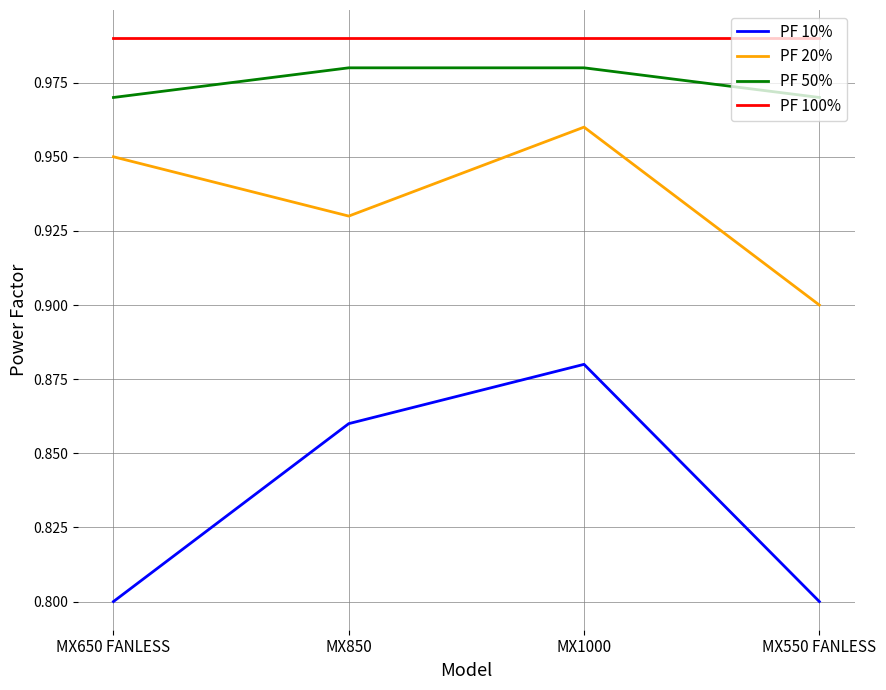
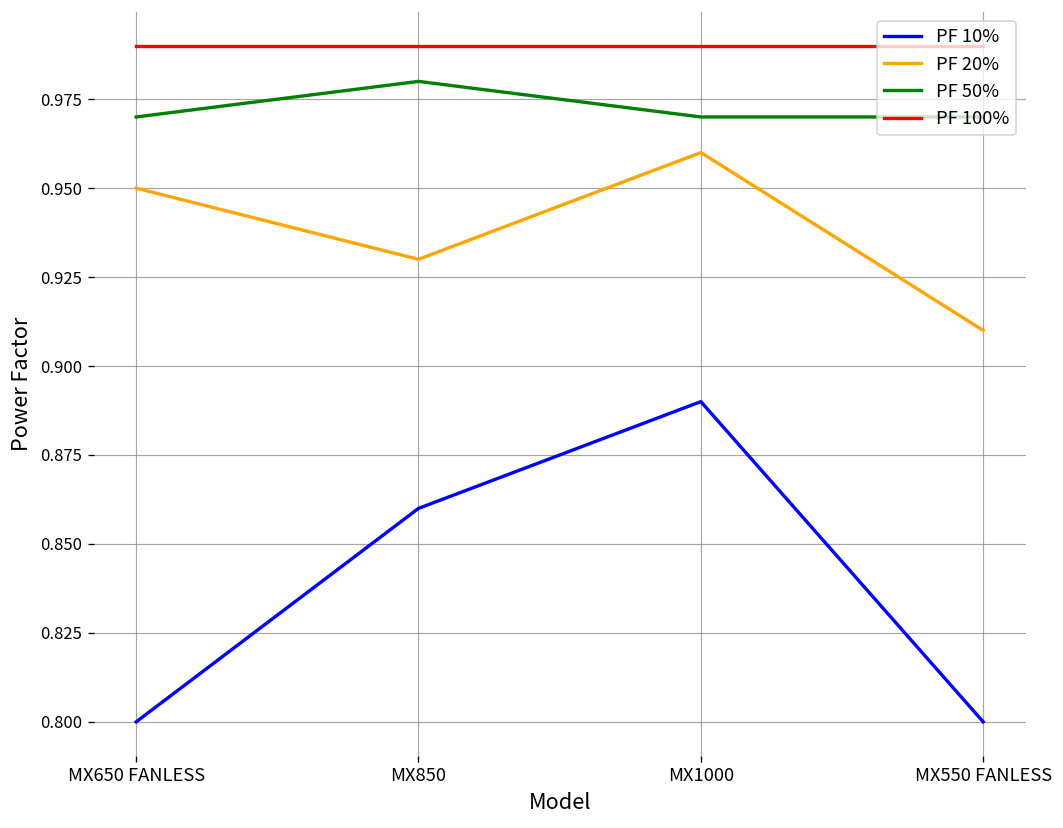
  {
    "PF 10%": {
      "MX650 FANLESS": 0.80,
      "MX850": 0.86,
-     "MX1000": 0.88,
+     "MX1000": 0.89,
      "MX550 FANLESS": 0.80
    },
    "PF 20%": {
      "MX650 FANLESS": 0.95,
      "MX850": 0.93,
      "MX1000": 0.96,
-     "MX550 FANLESS": 0.90
+     "MX550 FANLESS": 0.91
    },
    "PF 50%": {
      "MX650 FANLESS": 0.97,
      "MX850": 0.98,
-     "MX1000": 0.98
+     "MX1000": 0.97
    },
    "PF 100%": {
      "MX650 FANLESS": 0.99,
      "MX850": 0.99,
      "MX1000": 0.99
    }
  }
